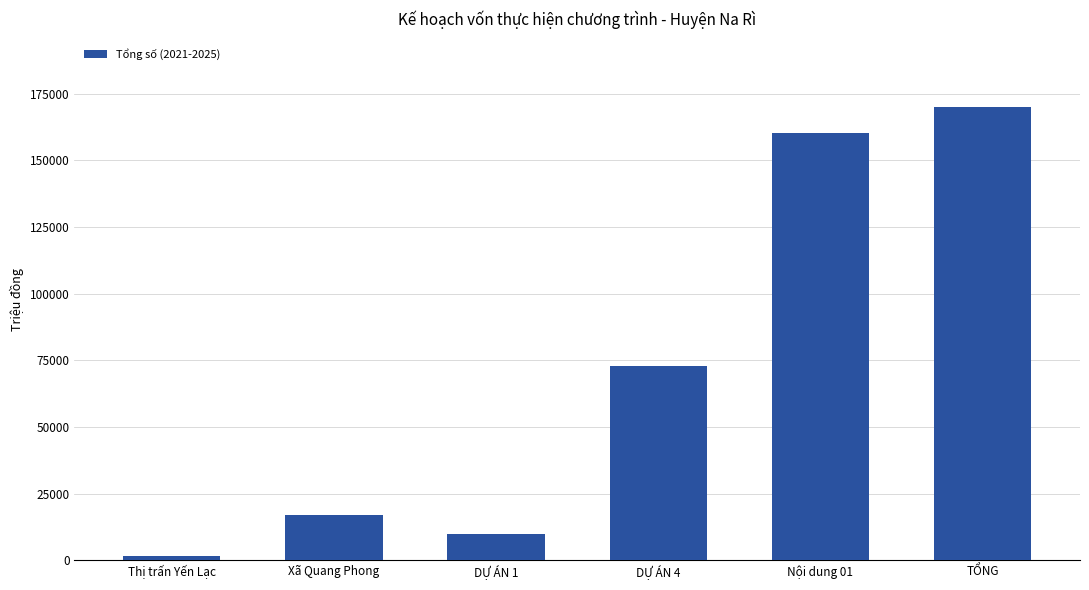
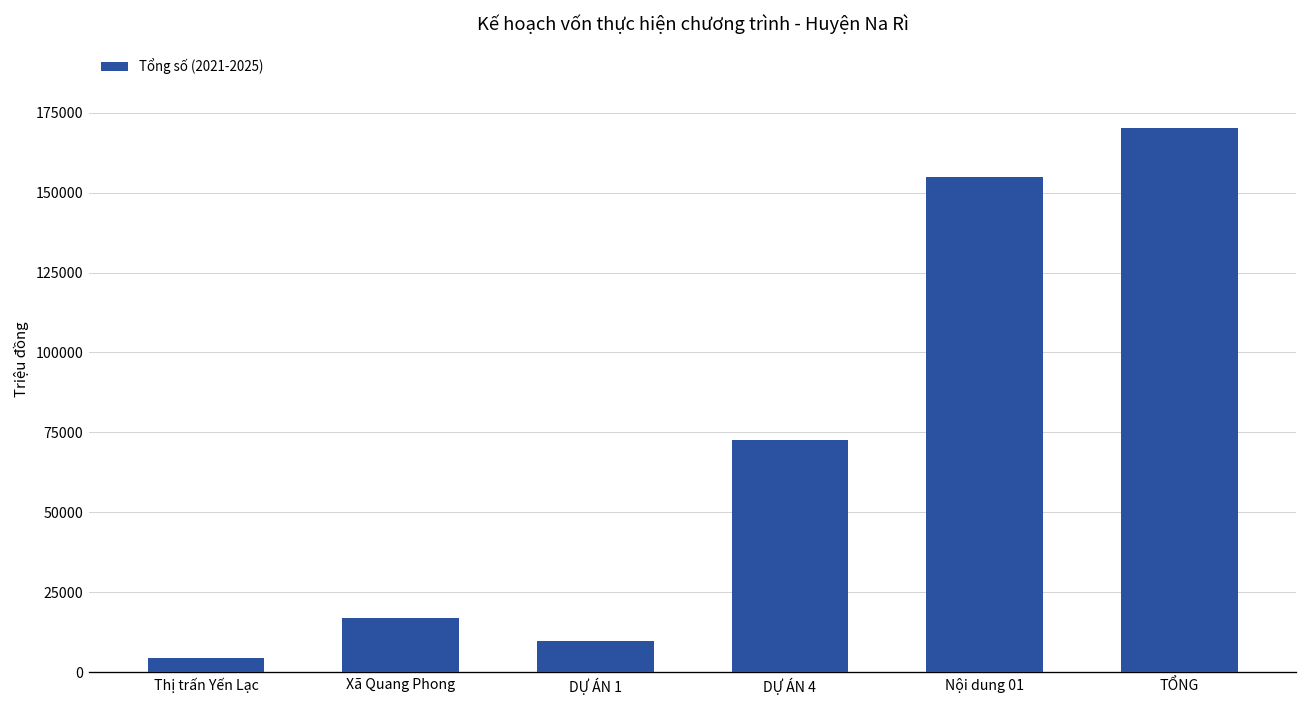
  {
-   "Thị trấn Yến Lạc": 2000,
+   "Thị trấn Yến Lạc": 5000,
    "Xã Quang Phong": 17000,
    "DỰ ÁN 1": 10000,
    "DỰ ÁN 4": 73000,
-   "Nội dung 01": 160000,
+   "Nội dung 01": 155000,
    "TỔNG": 170000
  }
